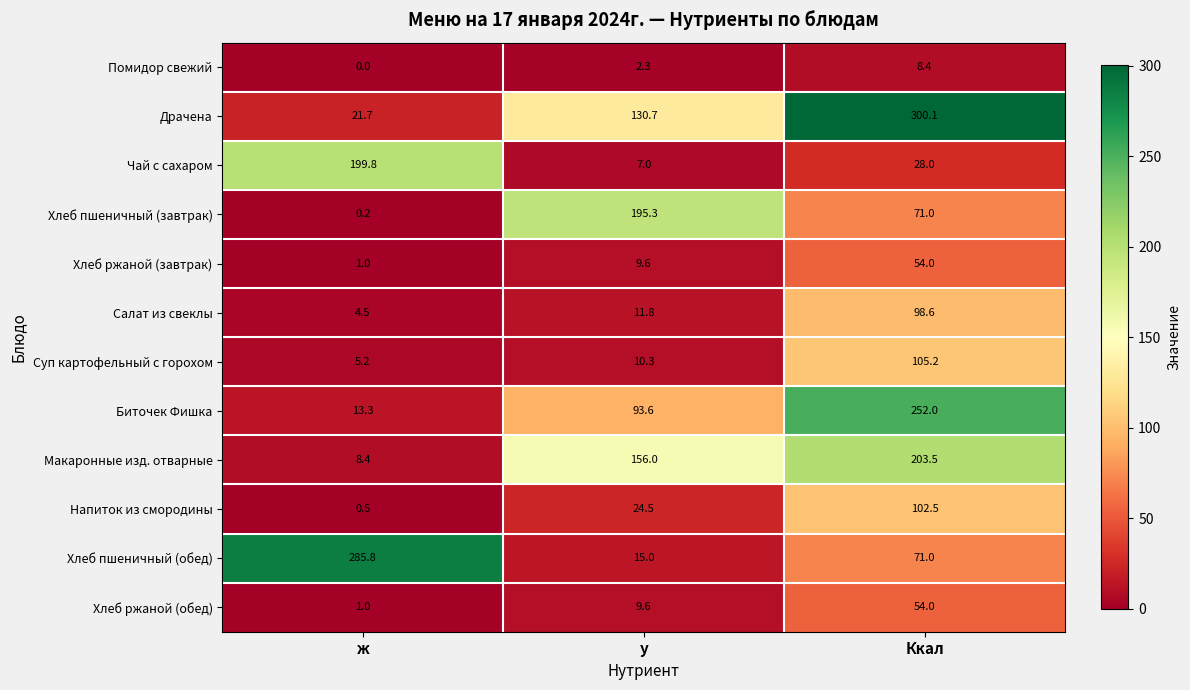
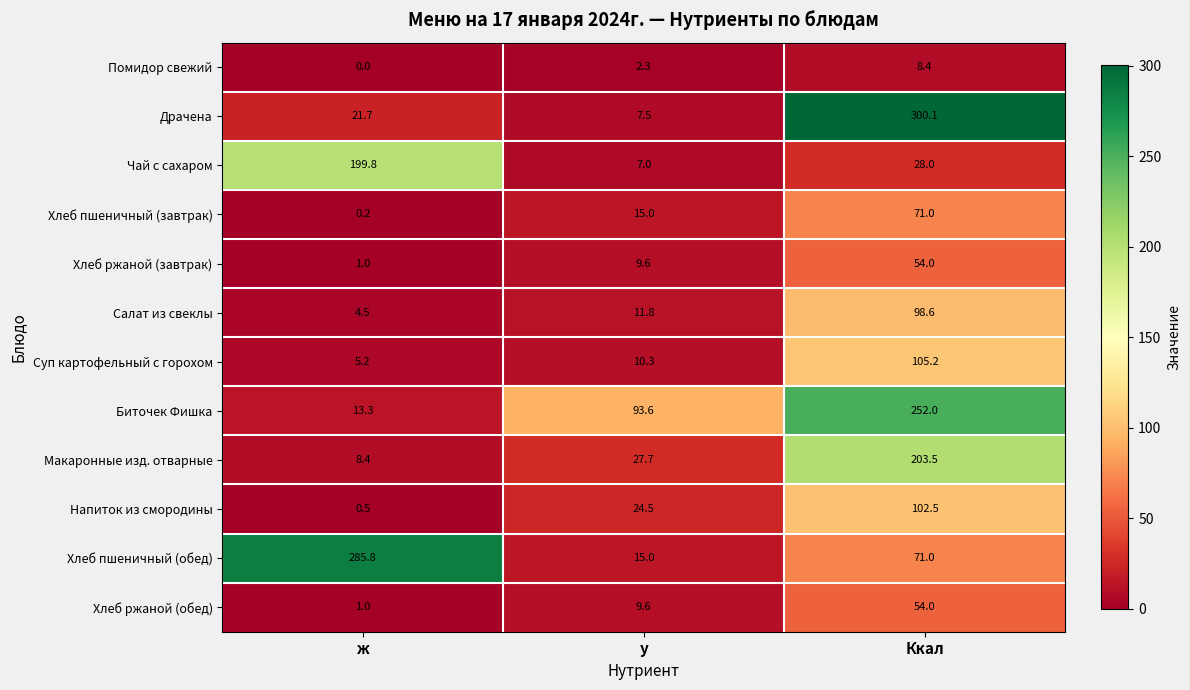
  {
    "Помидор свежий": {
      "ж": 0.0,
      "у": 2.3,
      "Ккал": 8.4
    },
    "Драчена": {
      "ж": 21.7,
-     "у": 130.7,
+     "у": 7.5,
      "Ккал": 300.1
    },
    "Чай с сахаром": {
      "ж": 199.8,
      "у": 7.0,
      "Ккал": 28.0
    },
    "Хлеб пшеничный (завтрак)": {
      "ж": 0.2,
-     "у": 195.3,
+     "у": 15.0,
      "Ккал": 71.0
    },
    "Хлеб ржаной (завтрак)": {
      "ж": 1.0,
      "у": 9.6,
      "Ккал": 54.0
    },
    "Салат из свеклы": {
      "ж": 4.5,
      "у": 11.8,
      "Ккал": 98.6
    },
    "Суп картофельный с горохом": {
      "ж": 5.2,
      "у": 10.3,
      "Ккал": 105.2
    },
    "Биточек Фишка": {
      "ж": 13.3,
      "у": 93.6,
      "Ккал": 252.0
    },
    "Макаронные изд. отварные": {
      "ж": 8.4,
-     "у": 156.0,
+     "у": 27.7,
      "Ккал": 203.5
    },
    "Напиток из смородины": {
      "ж": 0.5,
      "у": 24.5,
      "Ккал": 102.5
    },
    "Хлеб пшеничный (обед)": {
      "ж": 285.8,
      "у": 15.0,
      "Ккал": 71.0
    },
    "Хлеб ржаной (обед)": {
      "ж": 1.0,
      "у": 9.6,
      "Ккал": 54.0
    }
  }
